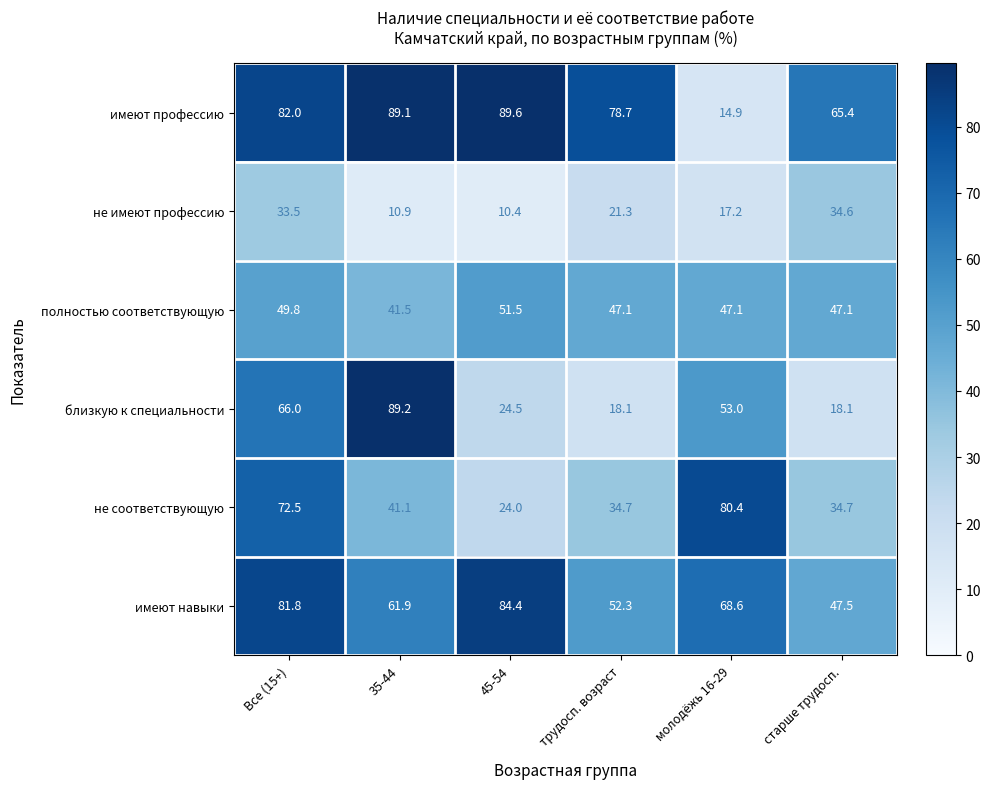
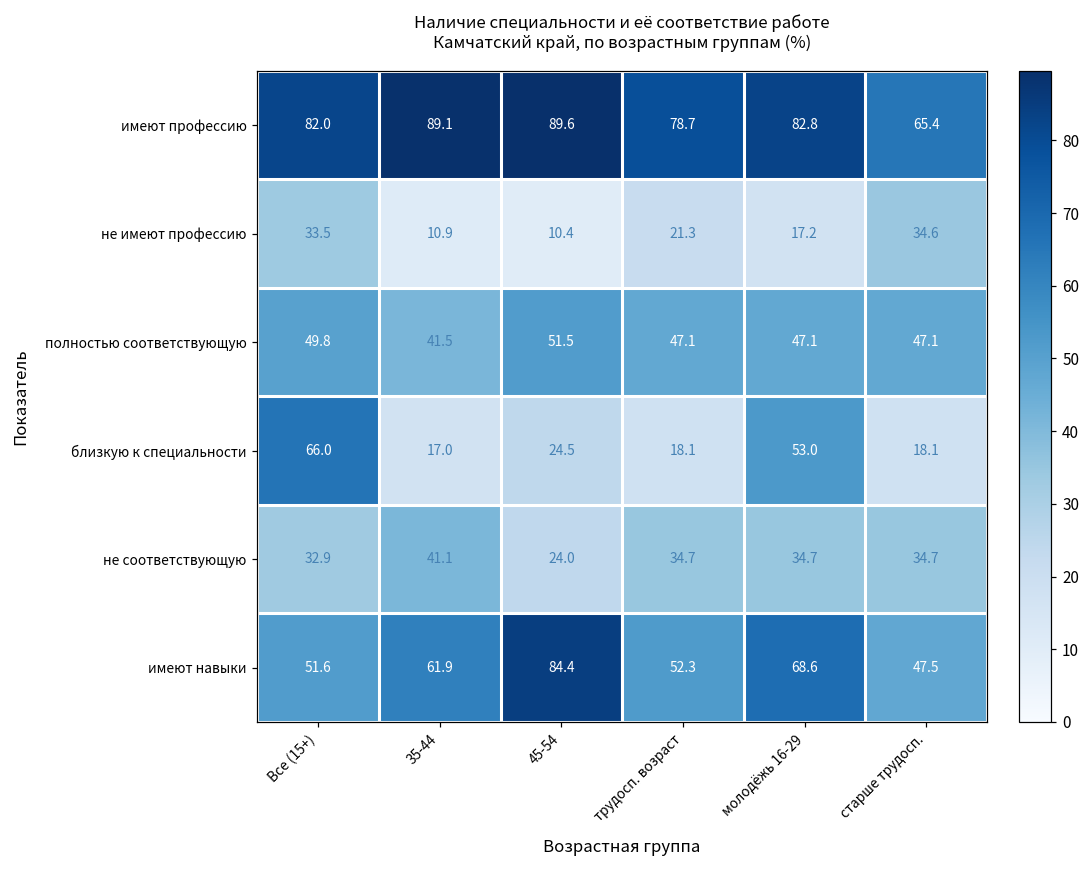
  {
    "имеют профессию": {
      "Все (15+)": 82.0,
      "35-44": 89.1,
      "45-54": 89.6,
      "трудосп. возраст": 78.7,
-     "молодёжь 16-29": 14.9,
+     "молодёжь 16-29": 82.8,
      "старше трудосп.": 65.4
    },
    "не имеют профессию": {
      "Все (15+)": 33.5,
      "35-44": 10.9,
      "45-54": 10.4,
      "трудосп. возраст": 21.3,
      "молодёжь 16-29": 17.2,
      "старше трудосп.": 34.6
    },
    "полностью соответствующую": {
      "Все (15+)": 49.8,
      "35-44": 41.5,
      "45-54": 51.5,
      "трудосп. возраст": 47.1,
      "молодёжь 16-29": 47.1,
      "старше трудосп.": 47.1
    },
    "близкую к специальности": {
      "Все (15+)": 66.0,
-     "35-44": 89.2,
+     "35-44": 17.0,
      "45-54": 24.5,
      "трудосп. возраст": 18.1,
      "молодёжь 16-29": 53.0,
      "старше трудосп.": 18.1
    },
    "не соответствующую": {
-     "Все (15+)": 72.5,
+     "Все (15+)": 32.9,
      "35-44": 41.1,
      "45-54": 24.0,
      "трудосп. возраст": 34.7,
-     "молодёжь 16-29": 80.4,
+     "молодёжь 16-29": 34.7,
      "старше трудосп.": 34.7
    },
    "имеют навыки": {
-     "Все (15+)": 81.8,
+     "Все (15+)": 51.6,
      "35-44": 61.9,
      "45-54": 84.4,
      "трудосп. возраст": 52.3,
      "молодёжь 16-29": 68.6,
      "старше трудосп.": 47.5
    }
  }
